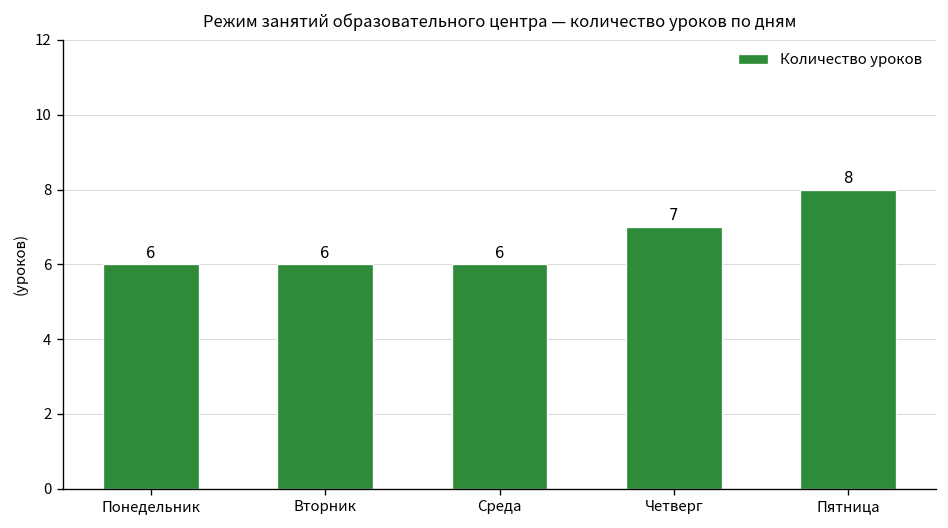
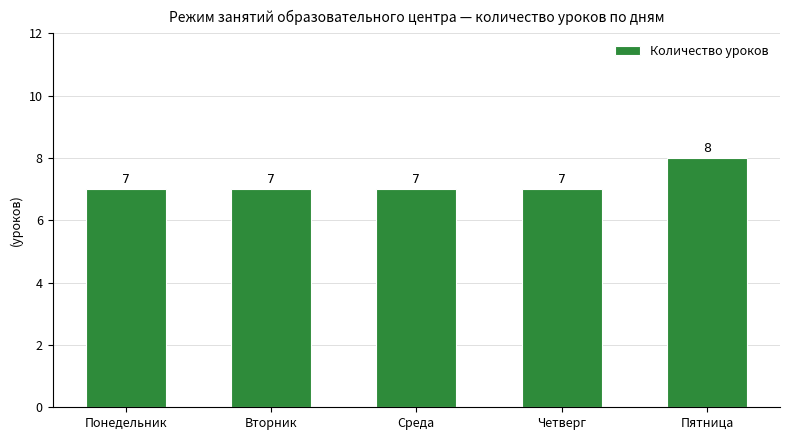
  {
-   "Понедельник": 6,
-   "Вторник": 6,
-   "Среда": 6,
+   "Понедельник": 7,
+   "Вторник": 7,
+   "Среда": 7,
    "Четверг": 7,
    "Пятница": 8
  }
